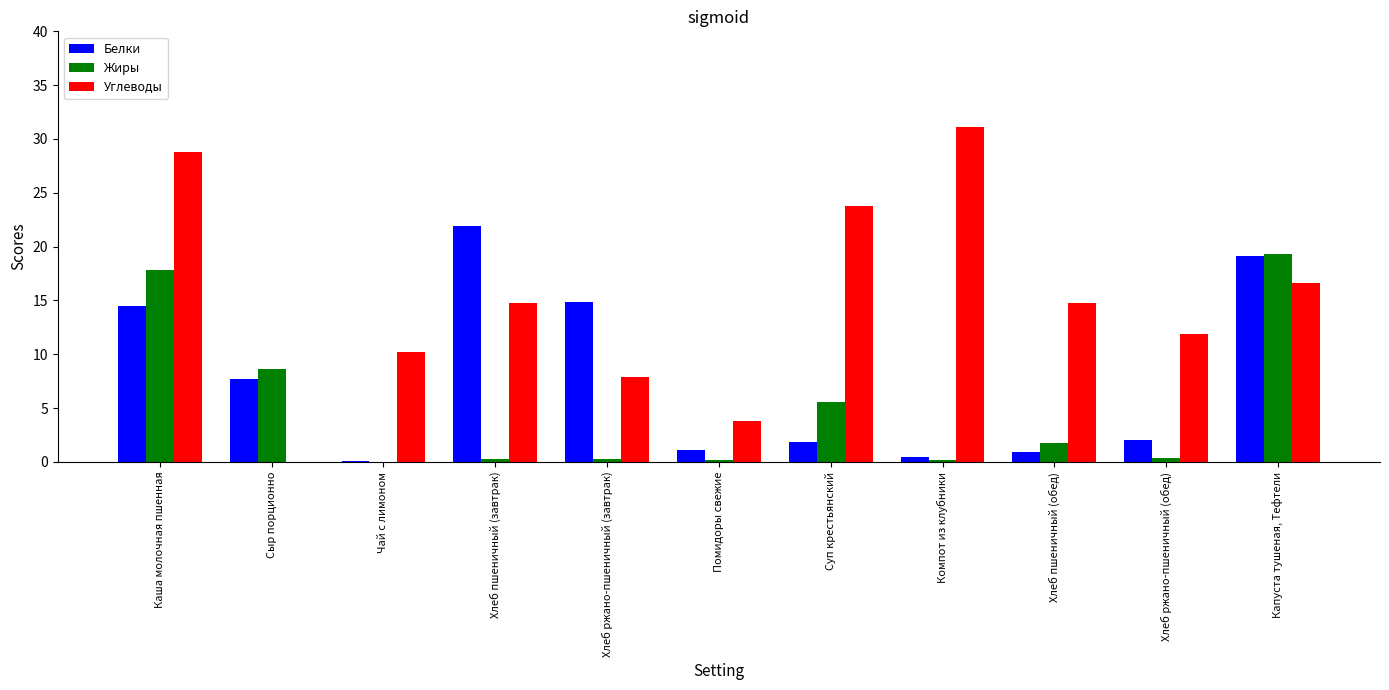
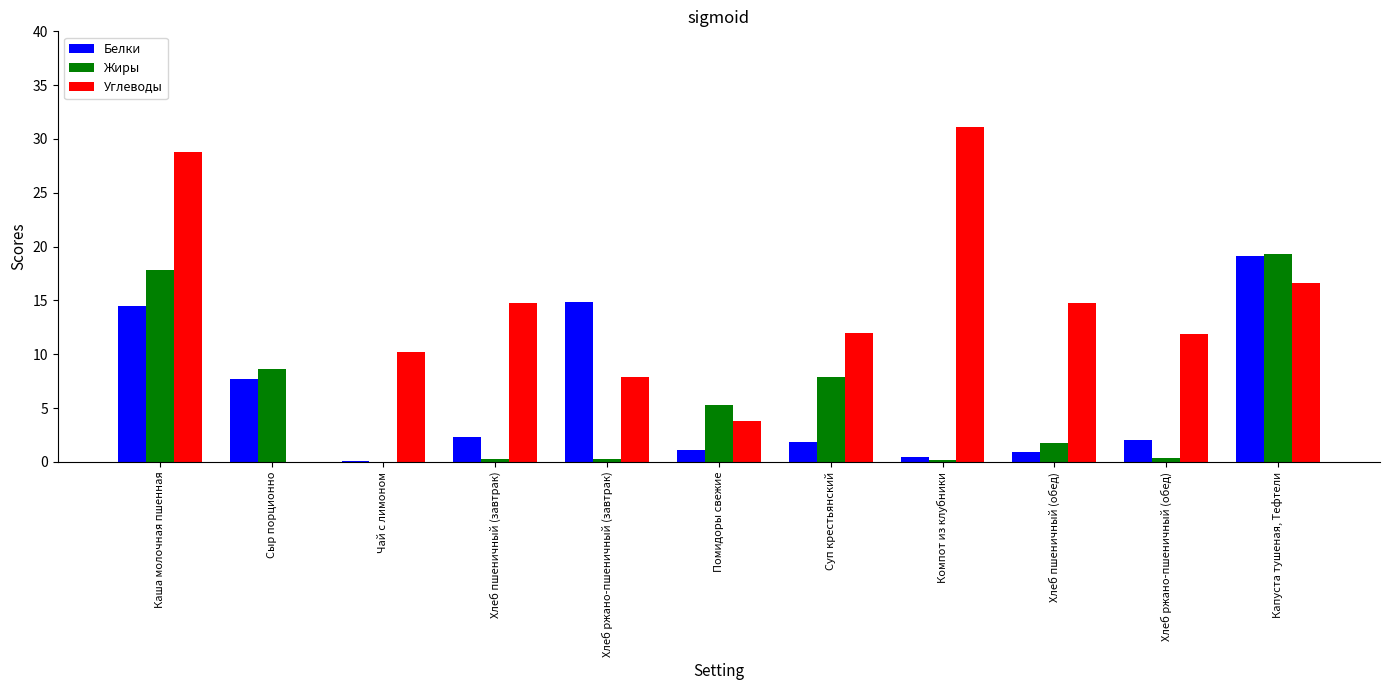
  {
    "Белки": {
      "Каша молочная пшенная": 14.5,
      "Сыр порционно": 7.7,
-     "Хлеб пшеничный (завтрак)": 21.9,
+     "Хлеб пшеничный (завтрак)": 2.3,
      "Хлеб ржано-пшеничный (завтрак)": 14.8,
      "Помидоры свежие": 1.1,
      "Суп крестьянский": 1.9,
      "Компот из клубники": 0.5,
      "Хлеб пшеничный (обед)": 0.9,
      "Хлеб ржано-пшеничный (обед)": 2.0,
      "Капуста тушеная, Тефтели": 19.1
    },
    "Жиры": {
      "Каша молочная пшенная": 17.8,
      "Сыр порционно": 8.6,
      "Чай с лимоном": 0.0,
      "Хлеб пшеничный (завтрак)": 0.2,
      "Хлеб ржано-пшеничный (завтрак)": 0.2,
-     "Помидоры свежие": 0.2,
-     "Суп крестьянский": 5.6,
+     "Помидоры свежие": 5.3,
+     "Суп крестьянский": 7.9,
      "Хлеб пшеничный (обед)": 1.8,
      "Хлеб ржано-пшеничный (обед)": 0.4,
      "Капуста тушеная, Тефтели": 19.3
    },
    "Углеводы": {
      "Каша молочная пшенная": 28.8,
      "Сыр порционно": 0.0,
      "Чай с лимоном": 10.2,
      "Хлеб пшеничный (завтрак)": 14.8,
      "Хлеб ржано-пшеничный (завтрак)": 7.9,
      "Помидоры свежие": 3.8,
-     "Суп крестьянский": 23.8,
+     "Суп крестьянский": 12.0,
      "Компот из клубники": 31.1,
      "Хлеб пшеничный (обед)": 14.8,
      "Хлеб ржано-пшеничный (обед)": 11.9,
      "Капуста тушеная, Тефтели": 16.6
    }
  }
